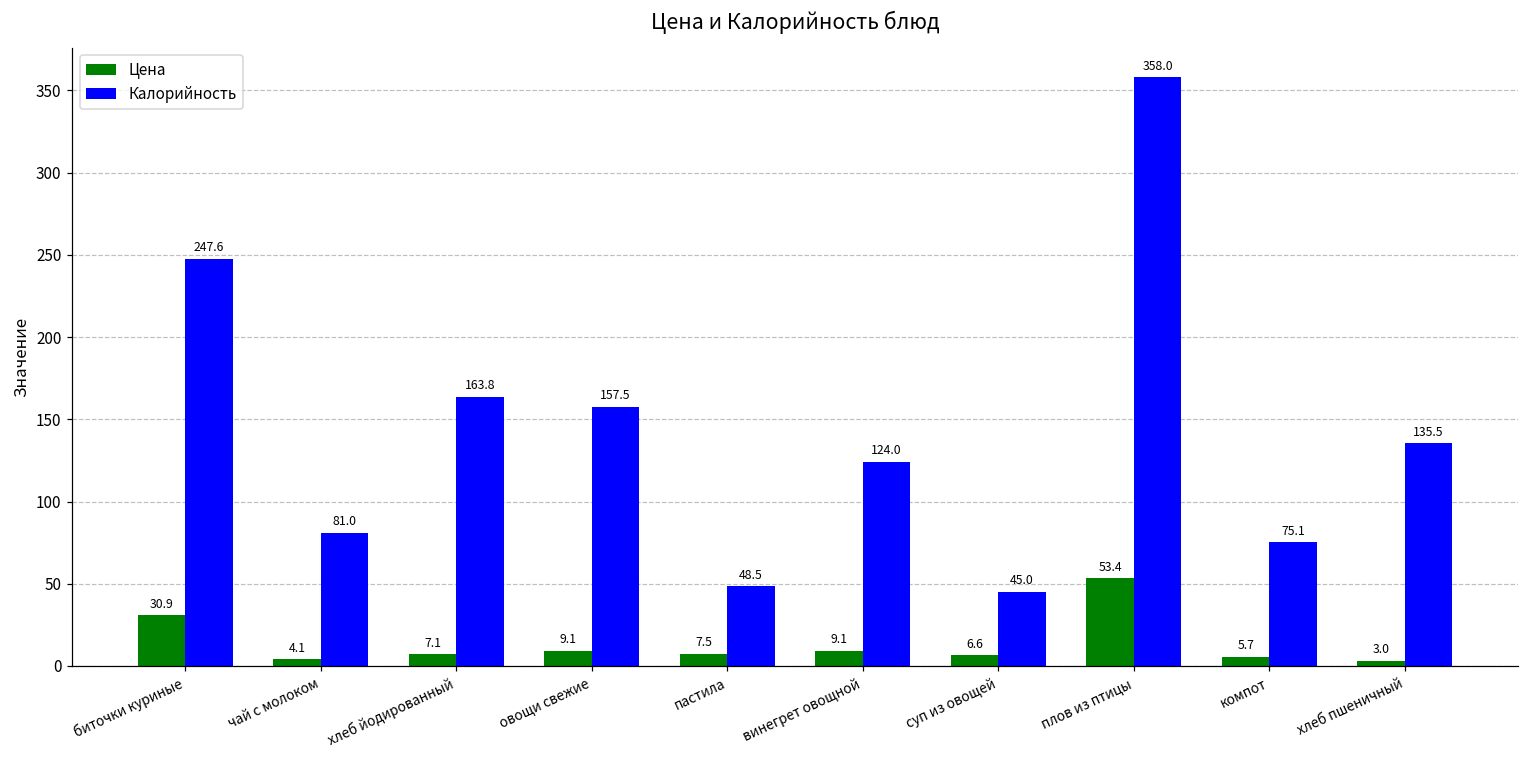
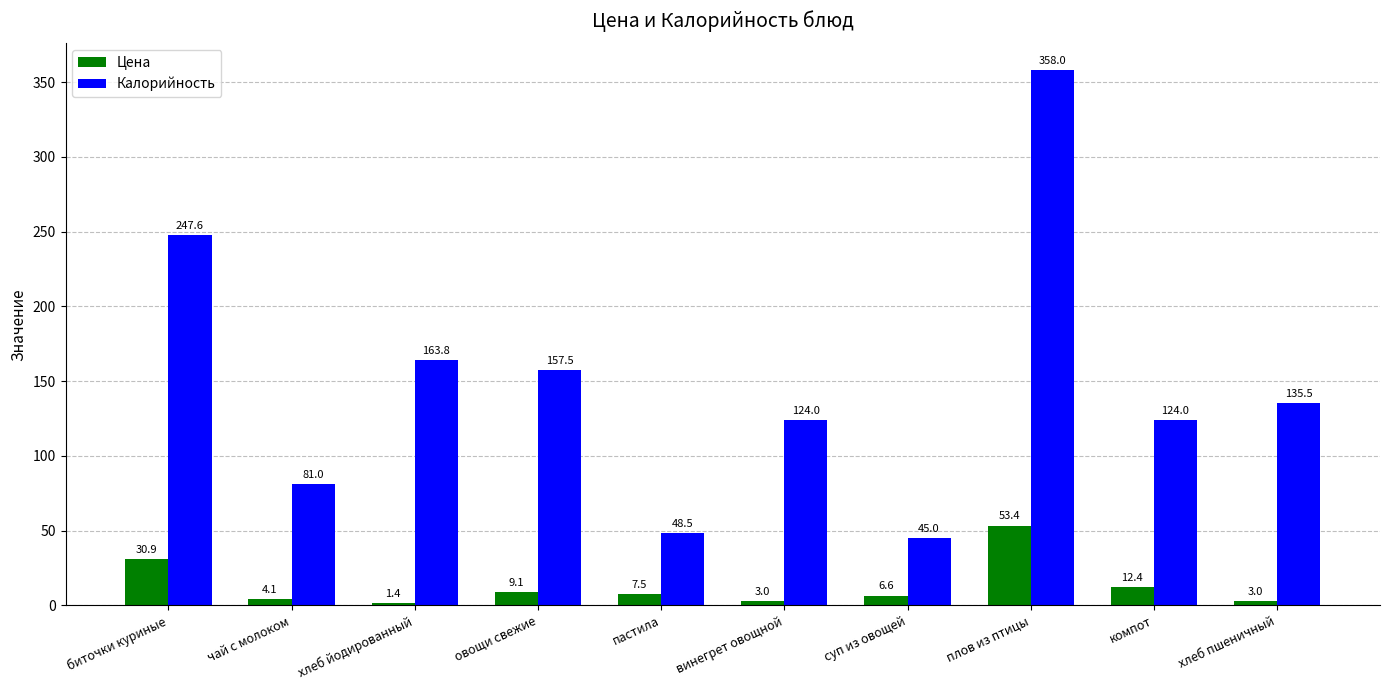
  {
    "Цена": {
      "биточки куриные": 30.9,
      "чай с молоком": 4.1,
-     "хлеб йодированный": 7.1,
+     "хлеб йодированный": 1.4,
      "овощи свежие": 9.1,
      "пастила": 7.5,
-     "винегрет овощной": 9.1,
+     "винегрет овощной": 3.0,
      "суп из овощей": 6.6,
      "плов из птицы": 53.4,
-     "компот": 5.7,
+     "компот": 12.4,
      "хлеб пшеничный": 3.0
    },
    "Калорийность": {
      "биточки куриные": 247.6,
      "чай с молоком": 81.0,
      "хлеб йодированный": 163.8,
      "овощи свежие": 157.5,
      "пастила": 48.5,
      "винегрет овощной": 124.0,
      "суп из овощей": 45.0,
      "плов из птицы": 358.0,
-     "компот": 75.1,
+     "компот": 124.0,
      "хлеб пшеничный": 135.5
    }
  }
